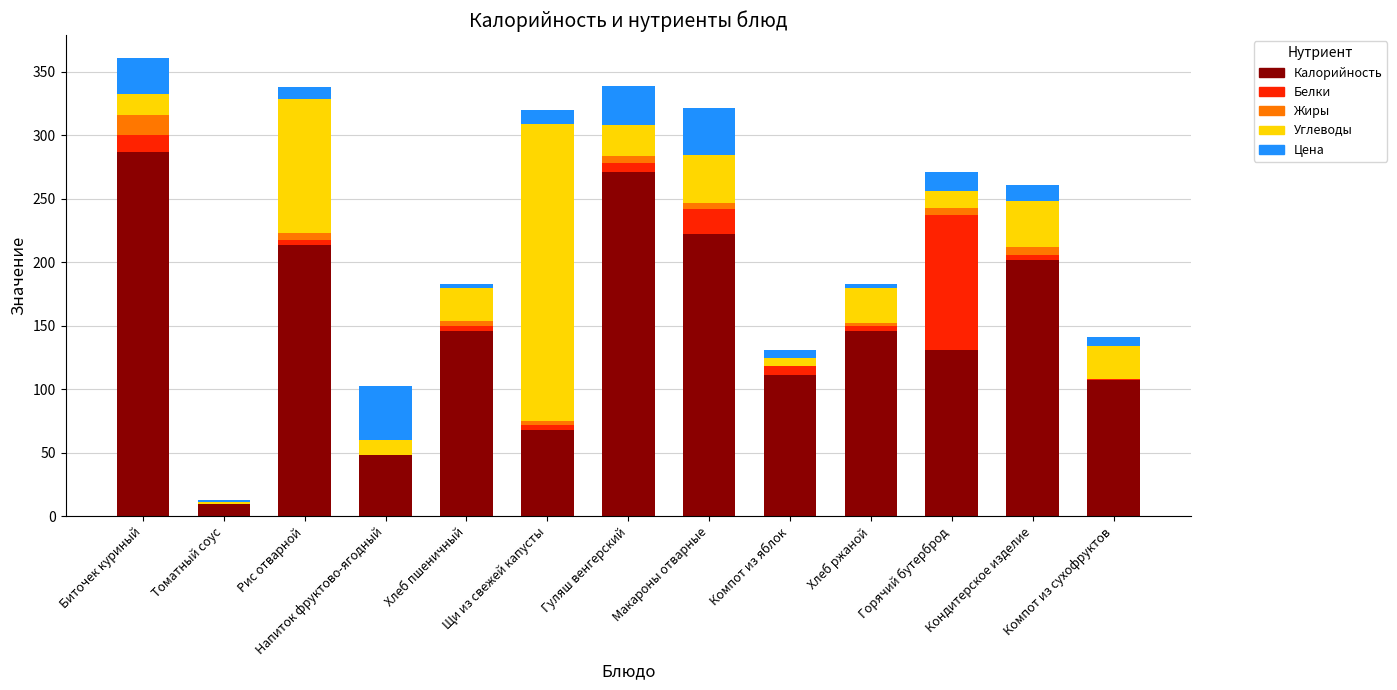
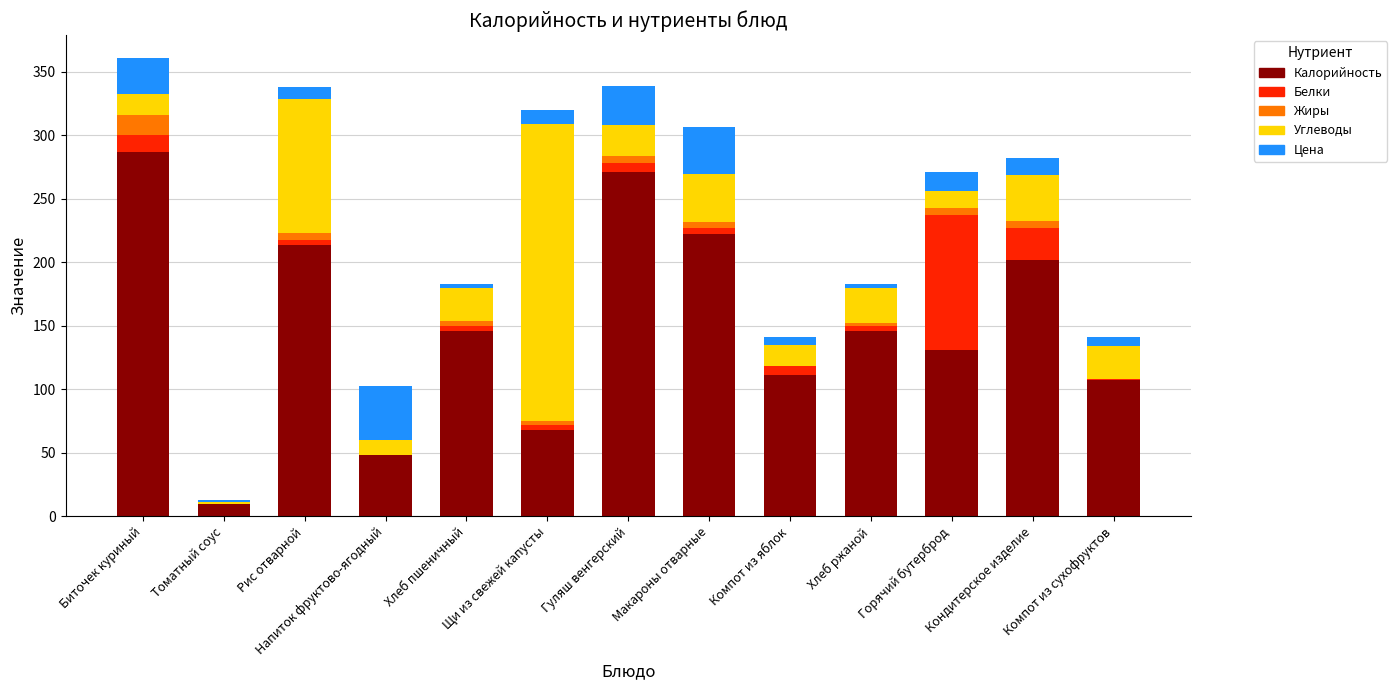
  {
    "Калорийность": {
      "Биточек куриный": 287,
      "Томатный соус": 10,
      "Рис отварной": 214,
      "Напиток фруктово-ягодный": 48,
      "Хлеб пшеничный": 146,
      "Щи из свежей капусты": 68,
      "Гуляш венгерский": 271,
      "Макароны отварные": 222,
      "Компот из яблок": 111,
      "Хлеб ржаной": 146,
      "Горячий бутерброд": 131,
      "Кондитерское изделие": 202,
      "Компот из сухофруктов": 107
    },
    "Белки": {
      "Биточек куриный": 13,
      "Томатный соус": 0,
      "Рис отварной": 4,
      "Напиток фруктово-ягодный": 0,
      "Хлеб пшеничный": 4,
      "Щи из свежей капусты": 4,
      "Гуляш венгерский": 7,
-     "Макароны отварные": 20,
+     "Макароны отварные": 5,
      "Компот из яблок": 7,
      "Хлеб ржаной": 4,
      "Горячий бутерброд": 106,
-     "Кондитерское изделие": 4
+     "Кондитерское изделие": 25
    },
    "Жиры": {
      "Биточек куриный": 16,
      "Томатный соус": 0,
      "Рис отварной": 5,
      "Напиток фруктово-ягодный": 0,
      "Хлеб пшеничный": 4,
      "Щи из свежей капусты": 3,
      "Гуляш венгерский": 6,
      "Макароны отварные": 5,
      "Компот из яблок": 0,
      "Хлеб ржаной": 2,
      "Горячий бутерброд": 6,
      "Кондитерское изделие": 6,
      "Компот из сухофруктов": 0
    },
    "Углеводы": {
      "Биточек куриный": 17,
      "Рис отварной": 106,
      "Напиток фруктово-ягодный": 12,
      "Хлеб пшеничный": 26,
      "Щи из свежей капусты": 234,
      "Гуляш венгерский": 24,
      "Макароны отварные": 38,
-     "Компот из яблок": 7,
+     "Компот из яблок": 17,
      "Хлеб ржаной": 28,
      "Горячий бутерброд": 13,
      "Кондитерское изделие": 36,
      "Компот из сухофруктов": 26
    },
    "Цена": {
      "Биточек куриный": 28,
      "Томатный соус": 2,
      "Рис отварной": 9,
      "Напиток фруктово-ягодный": 43,
      "Хлеб пшеничный": 3,
      "Щи из свежей капусты": 11,
      "Гуляш венгерский": 31,
      "Макароны отварные": 37,
      "Компот из яблок": 6,
      "Хлеб ржаной": 3,
      "Горячий бутерброд": 15,
      "Кондитерское изделие": 13,
      "Компот из сухофруктов": 7
    }
  }
